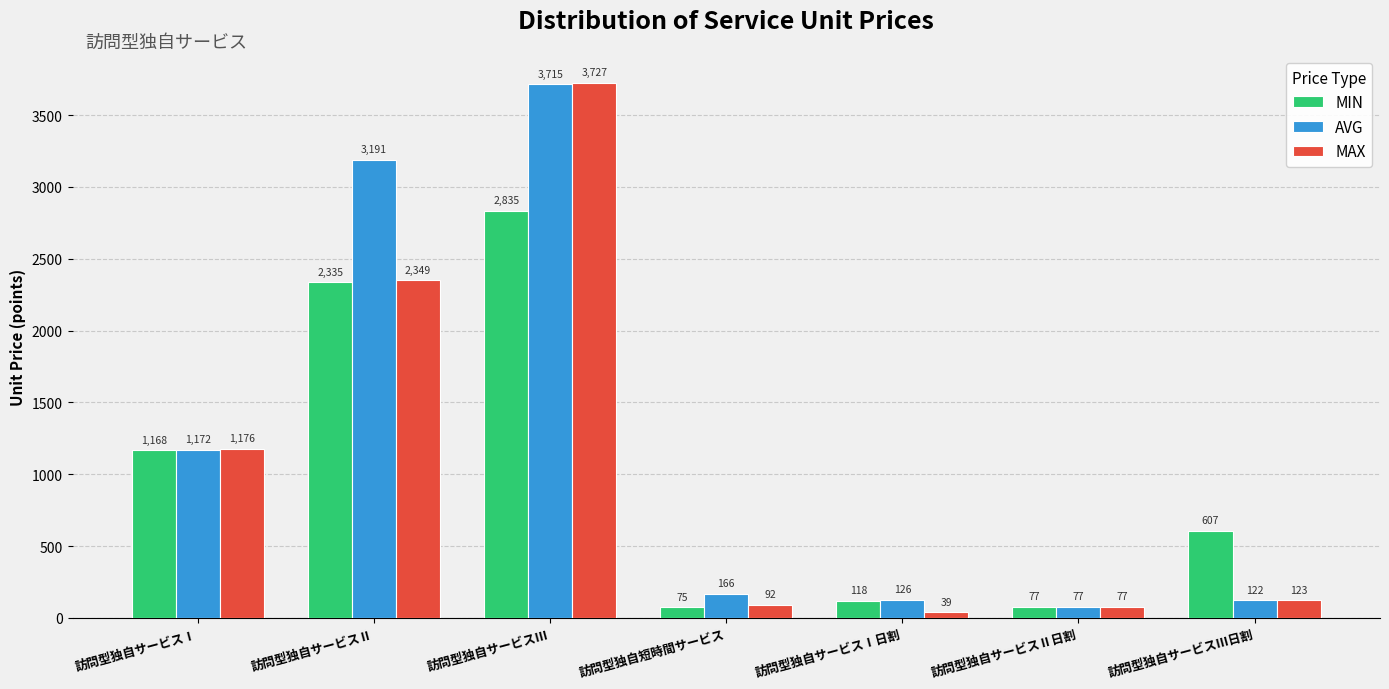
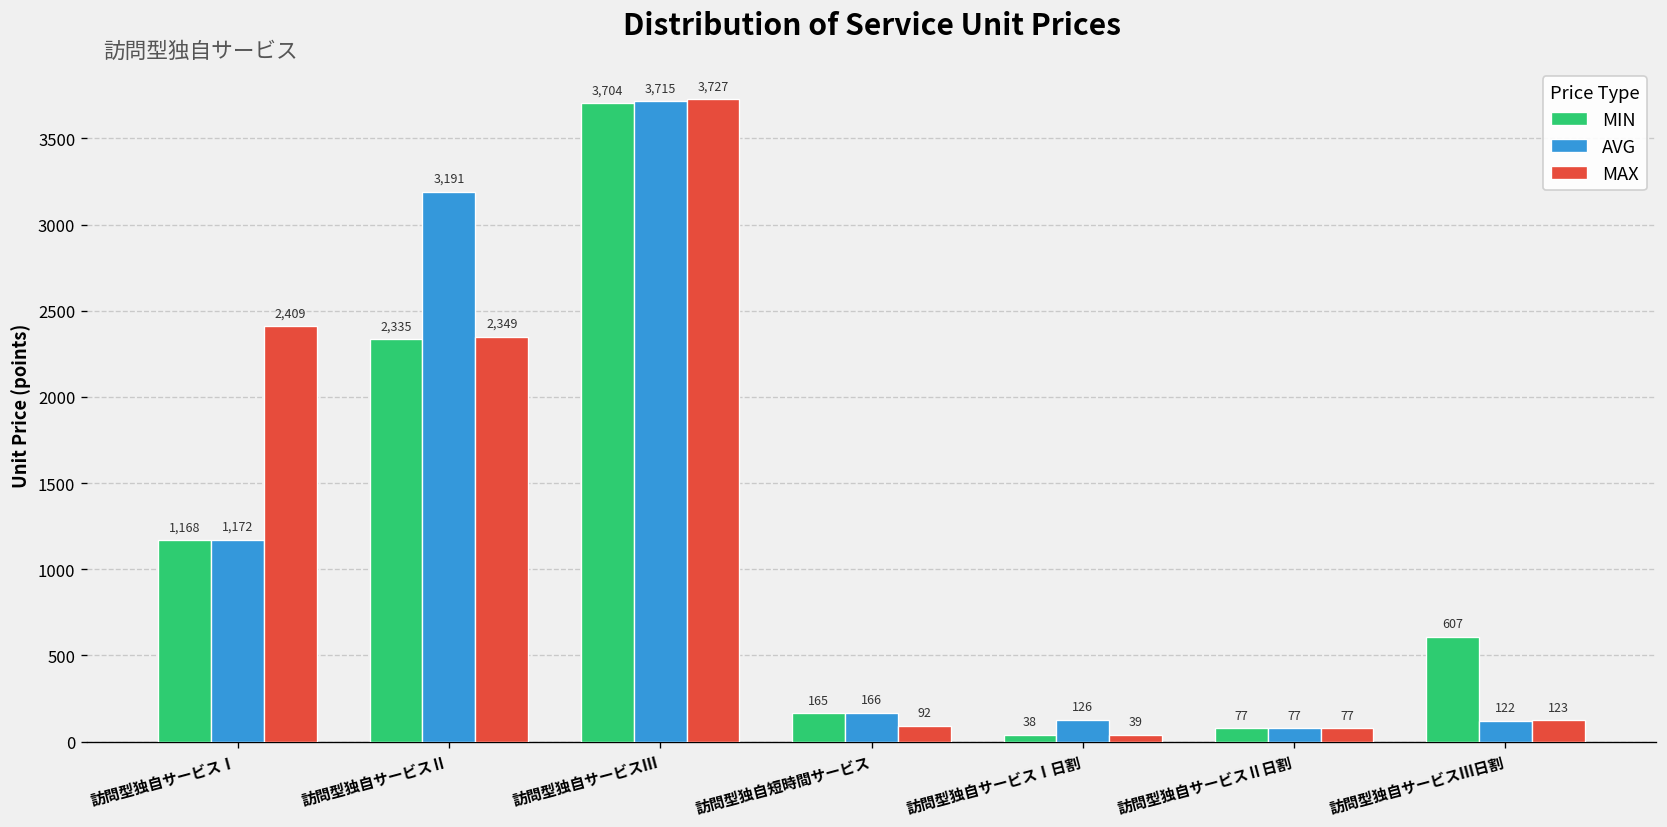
  {
    "MIN": {
      "訪問型独自サービスⅠ": "1,168",
      "訪問型独自サービスⅡ": "2,335",
-     "訪問型独自サービスⅢ": "2,835",
-     "訪問型独自短時間サービス": "75",
-     "訪問型独自サービスⅠ日割": "118",
+     "訪問型独自サービスⅢ": "3,704",
+     "訪問型独自短時間サービス": "165",
+     "訪問型独自サービスⅠ日割": "38",
      "訪問型独自サービスⅡ日割": "77",
      "訪問型独自サービスⅢ日割": "607"
    },
    "AVG": {
      "訪問型独自サービスⅠ": "1,172",
      "訪問型独自サービスⅡ": "3,191",
      "訪問型独自サービスⅢ": "3,715",
      "訪問型独自短時間サービス": "166",
      "訪問型独自サービスⅠ日割": "126",
      "訪問型独自サービスⅡ日割": "77",
      "訪問型独自サービスⅢ日割": "122"
    },
    "MAX": {
-     "訪問型独自サービスⅠ": "1,176",
+     "訪問型独自サービスⅠ": "2,409",
      "訪問型独自サービスⅡ": "2,349",
      "訪問型独自サービスⅢ": "3,727",
      "訪問型独自短時間サービス": "92",
      "訪問型独自サービスⅠ日割": "39",
      "訪問型独自サービスⅡ日割": "77",
      "訪問型独自サービスⅢ日割": "123"
    }
  }
